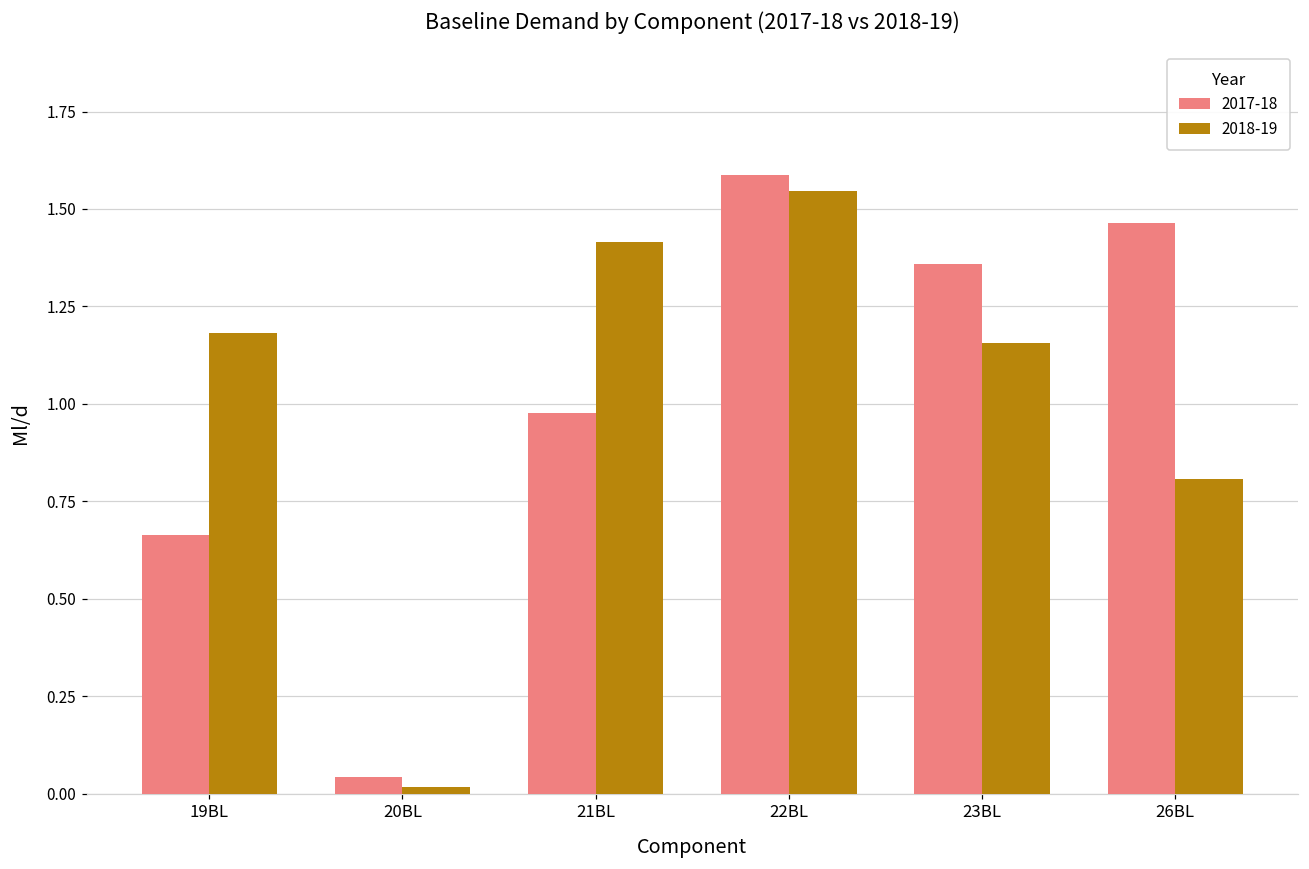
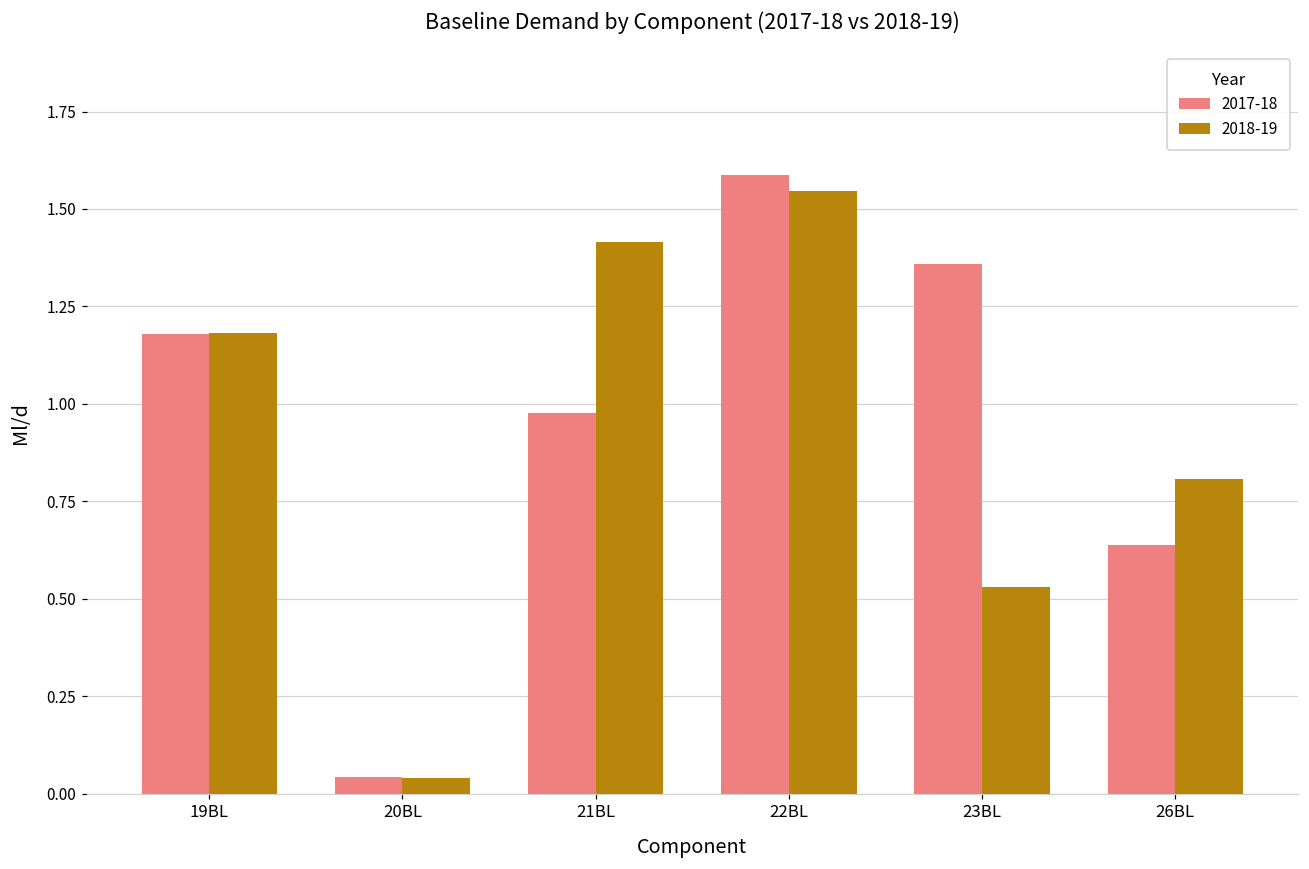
  {
    "2017-18": {
-     "19BL": 0.66,
+     "19BL": 1.18,
      "20BL": 0.04,
      "21BL": 0.98,
      "22BL": 1.59,
      "23BL": 1.36,
-     "26BL": 1.46
+     "26BL": 0.64
    },
    "2018-19": {
      "19BL": 1.18,
-     "20BL": 0.02,
+     "20BL": 0.04,
      "21BL": 1.42,
      "22BL": 1.55,
-     "23BL": 1.16,
+     "23BL": 0.53,
      "26BL": 0.81
    }
  }
